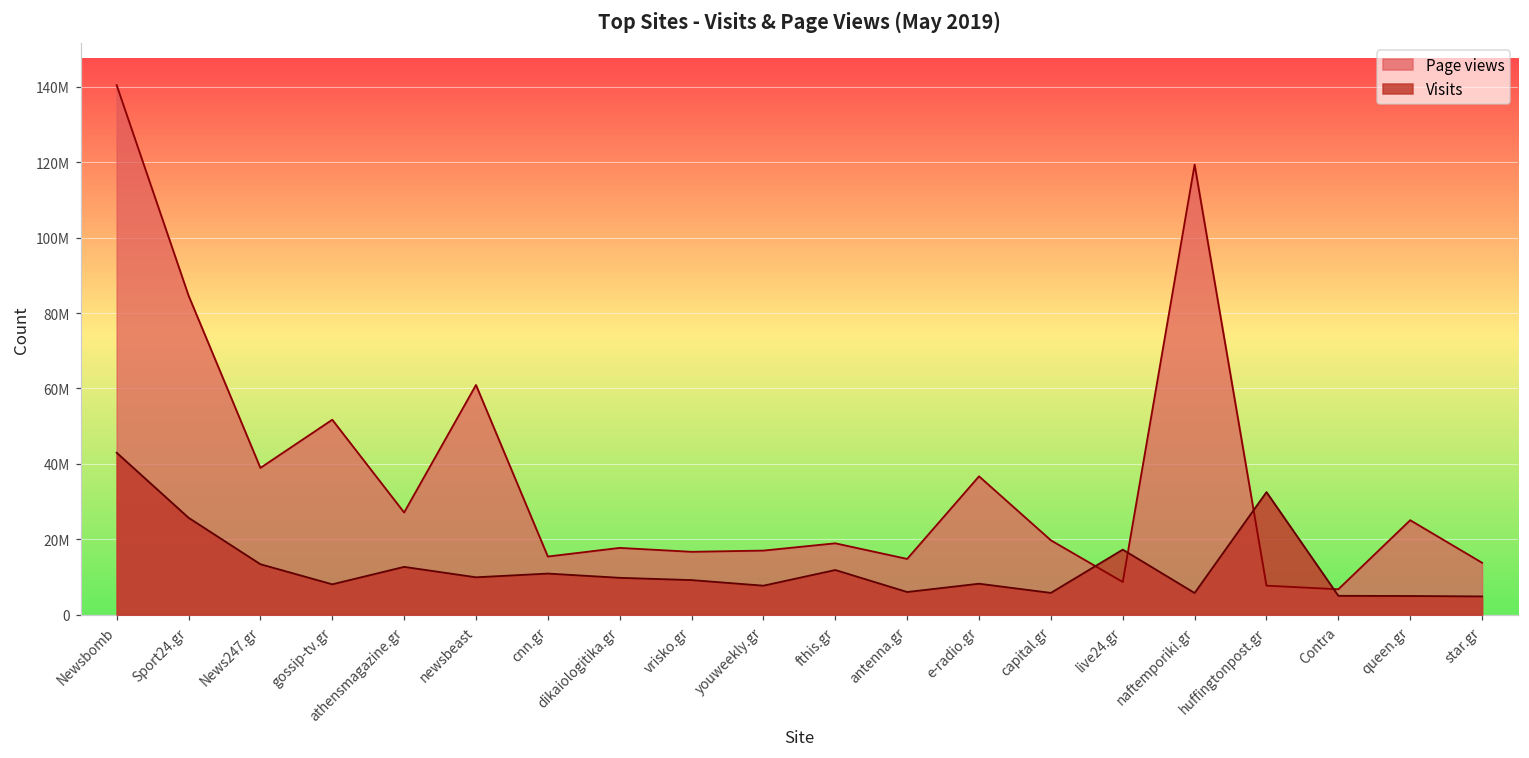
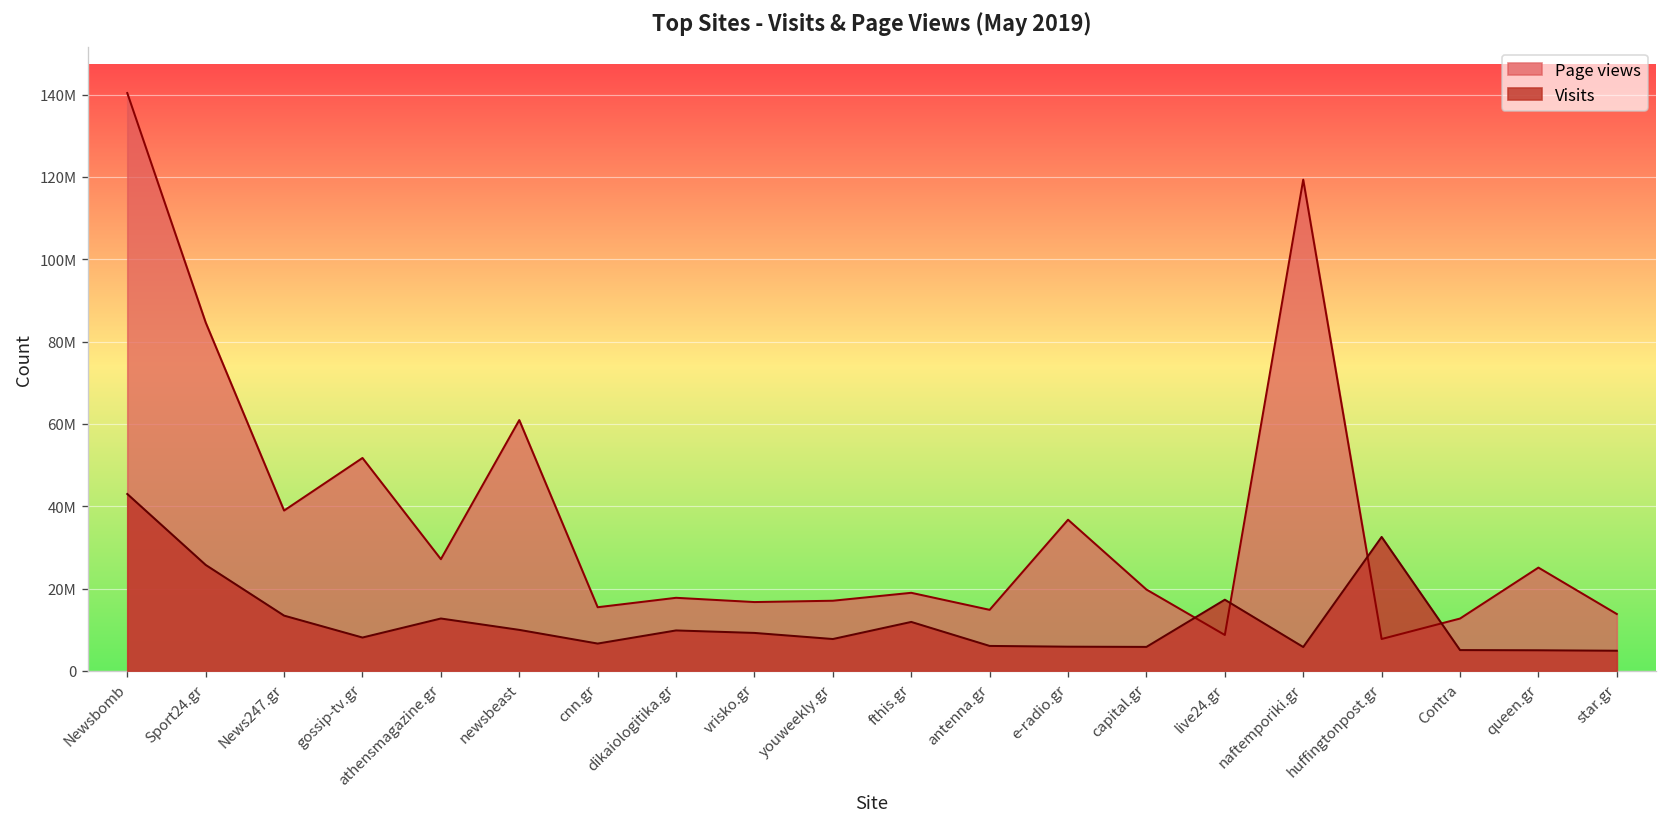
  {
    "Page views": {
      "Newsbomb": 140000000,
      "Sport24.gr": 85000000,
      "News247.gr": 39000000,
      "gossip-tv.gr": 52000000,
      "athensmagazine.gr": 27000000,
      "newsbeast": 61000000,
      "cnn.gr": 15000000,
      "dikaiologitika.gr": 18000000,
      "vrisko.gr": 17000000,
      "youweekly.gr": 17000000,
      "fthis.gr": 19000000,
      "antenna.gr": 15000000,
      "e-radio.gr": 37000000,
      "capital.gr": 20000000,
      "live24.gr": 9000000,
      "naftemporiki.gr": 119000000,
      "huffingtonpost.gr": 8000000,
-     "Contra": 7000000,
+     "Contra": 13000000,
      "queen.gr": 25000000,
      "star.gr": 14000000
    },
    "Visits": {
      "Newsbomb": 43000000,
      "Sport24.gr": 26000000,
      "News247.gr": 13000000,
      "gossip-tv.gr": 8000000,
      "athensmagazine.gr": 13000000,
      "newsbeast": 10000000,
-     "cnn.gr": 11000000,
+     "cnn.gr": 7000000,
      "dikaiologitika.gr": 10000000,
      "vrisko.gr": 9000000,
      "youweekly.gr": 8000000,
      "fthis.gr": 12000000,
      "antenna.gr": 6000000,
-     "e-radio.gr": 8000000,
+     "e-radio.gr": 6000000,
      "capital.gr": 6000000,
      "live24.gr": 17000000,
      "naftemporiki.gr": 6000000,
      "huffingtonpost.gr": 33000000,
      "Contra": 5000000,
      "queen.gr": 5000000,
      "star.gr": 5000000
    }
  }
